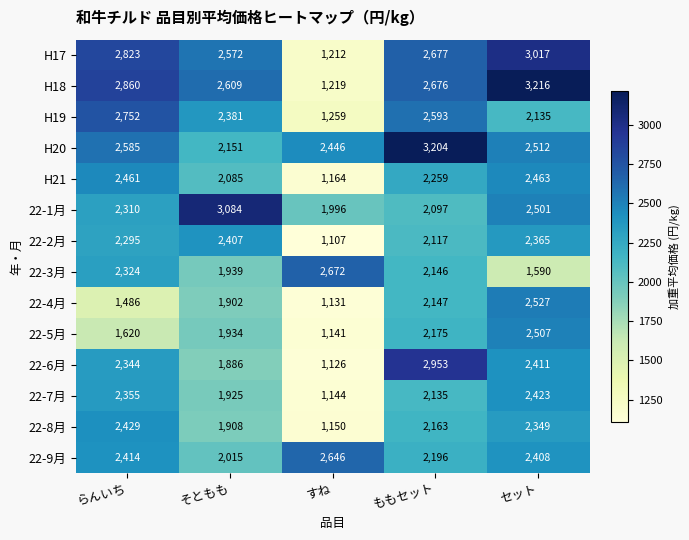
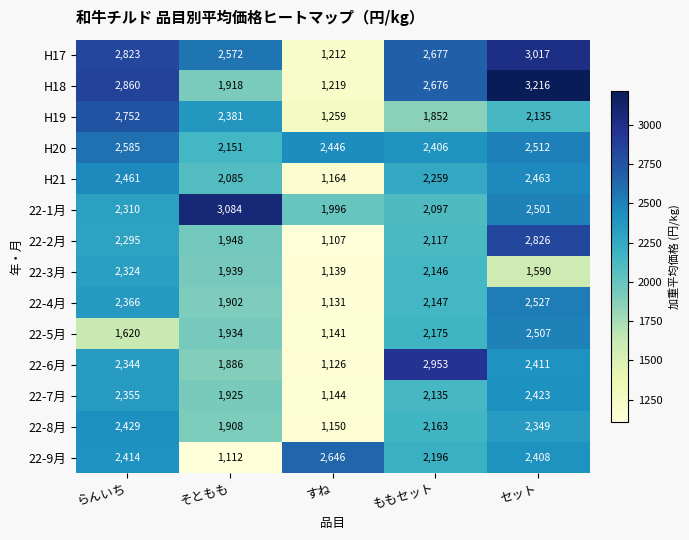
  {
    "H17": {
      "らんいち": "2,823",
      "そともも": "2,572",
      "すね": "1,212",
      "ももセット": "2,677",
      "セット": "3,017"
    },
    "H18": {
      "らんいち": "2,860",
-     "そともも": "2,609",
+     "そともも": "1,918",
      "すね": "1,219",
      "ももセット": "2,676",
      "セット": "3,216"
    },
    "H19": {
      "らんいち": "2,752",
      "そともも": "2,381",
      "すね": "1,259",
-     "ももセット": "2,593",
+     "ももセット": "1,852",
      "セット": "2,135"
    },
    "H20": {
      "らんいち": "2,585",
      "そともも": "2,151",
      "すね": "2,446",
-     "ももセット": "3,204",
+     "ももセット": "2,406",
      "セット": "2,512"
    },
    "H21": {
      "らんいち": "2,461",
      "そともも": "2,085",
      "すね": "1,164",
      "ももセット": "2,259",
      "セット": "2,463"
    },
    "22-1月": {
      "らんいち": "2,310",
      "そともも": "3,084",
      "すね": "1,996",
      "ももセット": "2,097",
      "セット": "2,501"
    },
    "22-2月": {
      "らんいち": "2,295",
-     "そともも": "2,407",
+     "そともも": "1,948",
      "すね": "1,107",
      "ももセット": "2,117",
-     "セット": "2,365"
+     "セット": "2,826"
    },
    "22-3月": {
      "らんいち": "2,324",
      "そともも": "1,939",
-     "すね": "2,672",
+     "すね": "1,139",
      "ももセット": "2,146",
      "セット": "1,590"
    },
    "22-4月": {
-     "らんいち": "1,486",
+     "らんいち": "2,366",
      "そともも": "1,902",
      "すね": "1,131",
      "ももセット": "2,147",
      "セット": "2,527"
    },
    "22-5月": {
      "らんいち": "1,620",
      "そともも": "1,934",
      "すね": "1,141",
      "ももセット": "2,175",
      "セット": "2,507"
    },
    "22-6月": {
      "らんいち": "2,344",
      "そともも": "1,886",
      "すね": "1,126",
      "ももセット": "2,953",
      "セット": "2,411"
    },
    "22-7月": {
      "らんいち": "2,355",
      "そともも": "1,925",
      "すね": "1,144",
      "ももセット": "2,135",
      "セット": "2,423"
    },
    "22-8月": {
      "らんいち": "2,429",
      "そともも": "1,908",
      "すね": "1,150",
      "ももセット": "2,163",
      "セット": "2,349"
    },
    "22-9月": {
      "らんいち": "2,414",
-     "そともも": "2,015",
+     "そともも": "1,112",
      "すね": "2,646",
      "ももセット": "2,196",
      "セット": "2,408"
    }
  }
